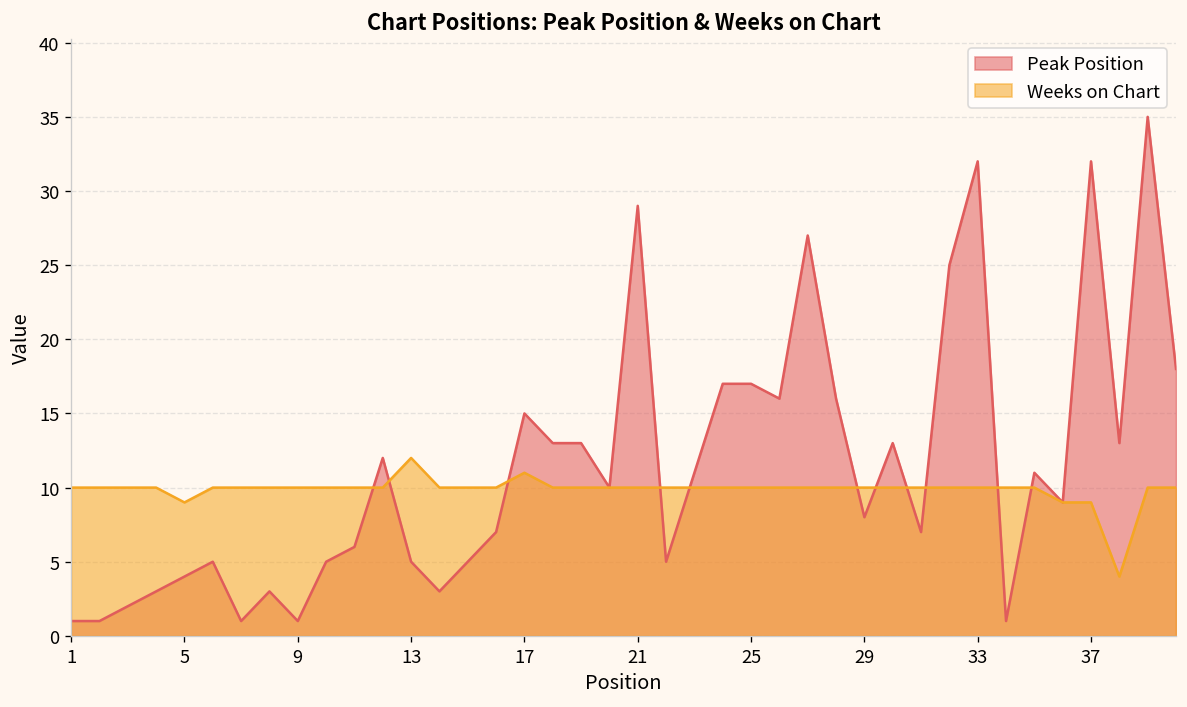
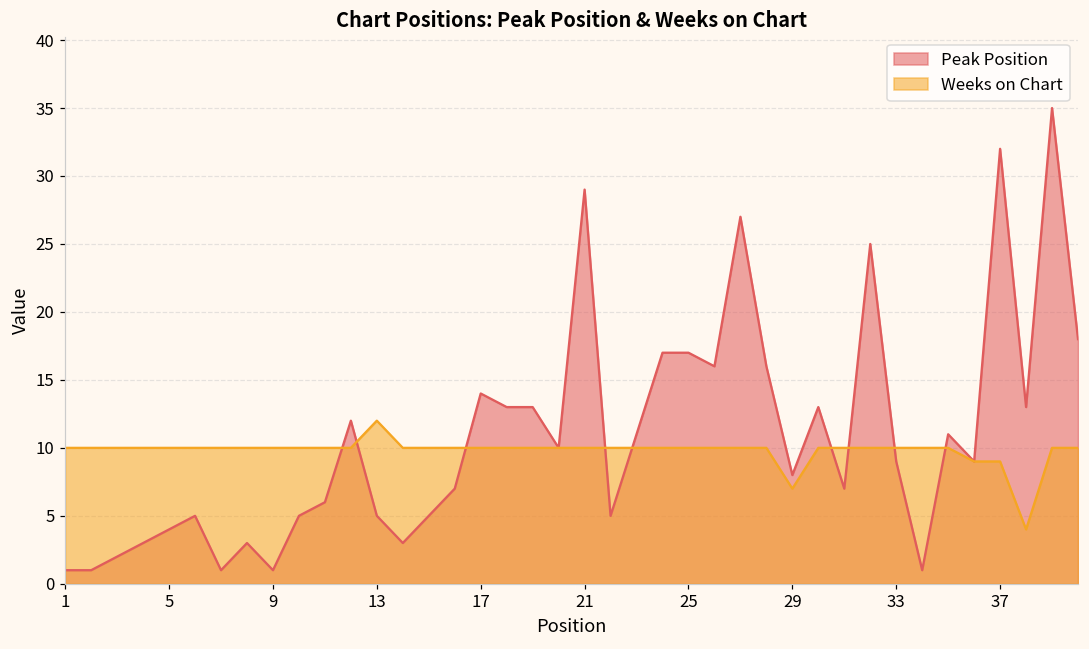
  {
    "Peak Position": {
      "1": 1,
      "5": 4,
      "9": 1,
      "13": 5,
-     "17": 15,
+     "17": 14,
      "21": 29,
      "25": 17,
      "29": 8,
-     "33": 32,
+     "33": 9,
      "37": 32
    },
    "Weeks on Chart": {
      "1": 10,
-     "5": 9,
+     "5": 10,
      "9": 10,
      "13": 12,
-     "17": 11,
+     "17": 10,
      "21": 10,
      "25": 10,
-     "29": 10,
+     "29": 7,
      "33": 10,
      "37": 9
    }
  }
